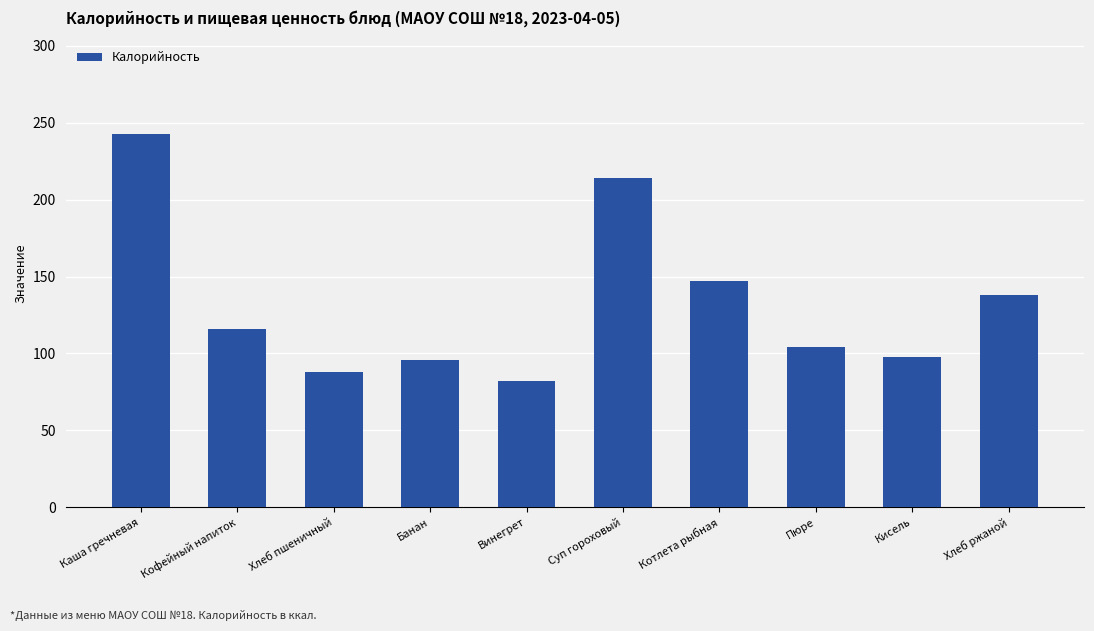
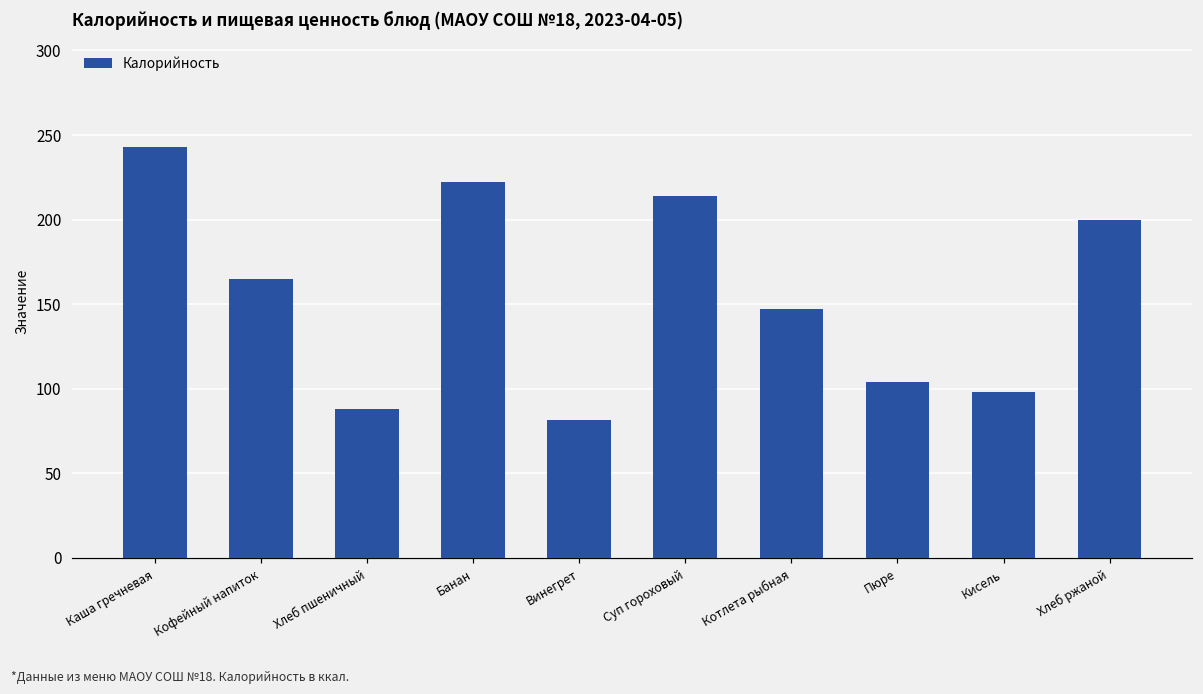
  {
    "Каша гречневая": 243,
-   "Кофейный напиток": 116,
+   "Кофейный напиток": 165,
    "Хлеб пшеничный": 88,
-   "Банан": 96,
+   "Банан": 222,
    "Винегрет": 82,
    "Суп гороховый": 214,
    "Котлета рыбная": 147,
    "Пюре": 104,
    "Кисель": 98,
-   "Хлеб ржаной": 138
+   "Хлеб ржаной": 200
  }
